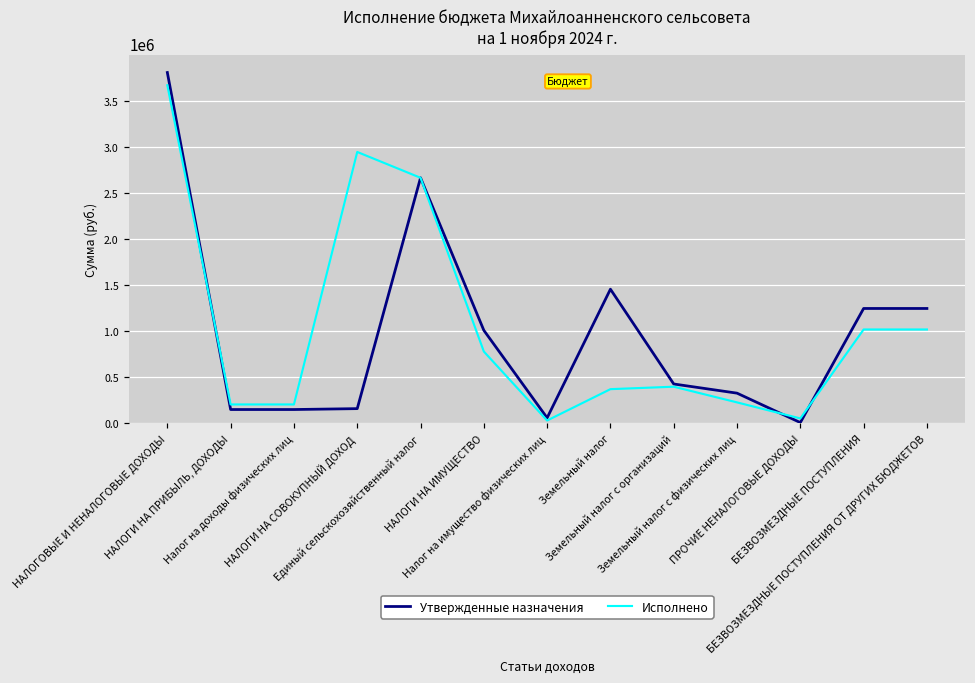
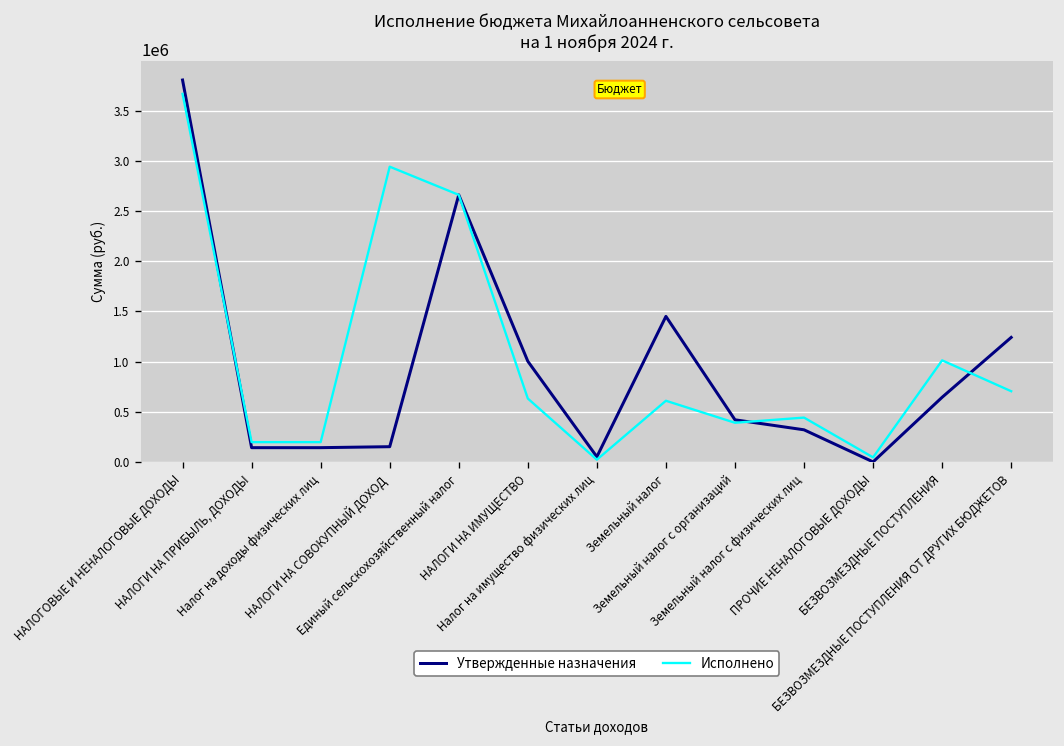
  {
    "Утвержденные назначения": {
      "НАЛОГОВЫЕ И НЕНАЛОГОВЫЕ ДОХОДЫ": 3800000,
      "НАЛОГИ НА ПРИБЫЛЬ, ДОХОДЫ": 100000,
      "Налог на доходы физических лиц": 100000,
      "НАЛОГИ НА СОВОКУПНЫЙ ДОХОД": 200000,
      "НАЛОГИ НА ИМУЩЕСТВО": 1000000,
      "Земельный налог": 1500000,
      "Земельный налог с физических лиц": 300000,
      "ПРОЧИЕ НЕНАЛОГОВЫЕ ДОХОДЫ": 0,
-     "БЕЗВОЗМЕЗДНЫЕ ПОСТУПЛЕНИЯ": 1200000,
+     "БЕЗВОЗМЕЗДНЫЕ ПОСТУПЛЕНИЯ": 600000,
      "БЕЗВОЗМЕЗДНЫЕ ПОСТУПЛЕНИЯ ОТ ДРУГИХ БЮДЖЕТОВ": 1200000
    },
    "Исполнено": {
      "НАЛОГОВЫЕ И НЕНАЛОГОВЫЕ ДОХОДЫ": 3700000,
      "НАЛОГИ НА ПРИБЫЛЬ, ДОХОДЫ": 200000,
      "Налог на доходы физических лиц": 200000,
      "НАЛОГИ НА СОВОКУПНЫЙ ДОХОД": 2900000,
-     "НАЛОГИ НА ИМУЩЕСТВО": 800000,
-     "Земельный налог": 400000,
-     "Земельный налог с физических лиц": 200000,
+     "НАЛОГИ НА ИМУЩЕСТВО": 600000,
+     "Земельный налог": 600000,
+     "Земельный налог с физических лиц": 400000,
      "ПРОЧИЕ НЕНАЛОГОВЫЕ ДОХОДЫ": 0,
      "БЕЗВОЗМЕЗДНЫЕ ПОСТУПЛЕНИЯ": 1000000,
-     "БЕЗВОЗМЕЗДНЫЕ ПОСТУПЛЕНИЯ ОТ ДРУГИХ БЮДЖЕТОВ": 1000000
+     "БЕЗВОЗМЕЗДНЫЕ ПОСТУПЛЕНИЯ ОТ ДРУГИХ БЮДЖЕТОВ": 700000
    }
  }
